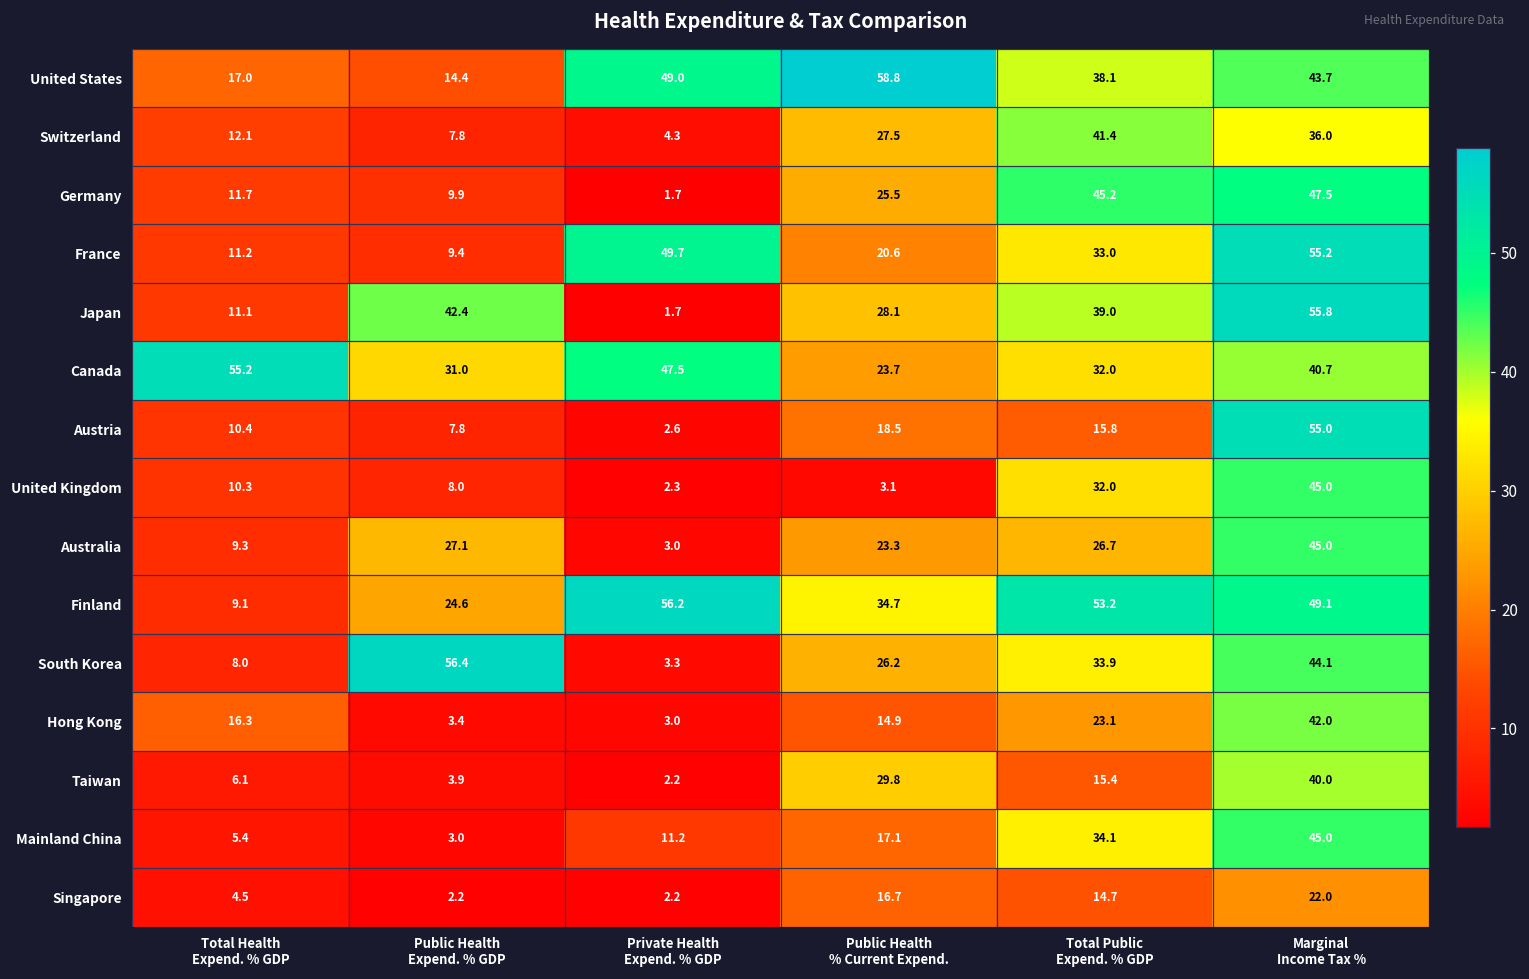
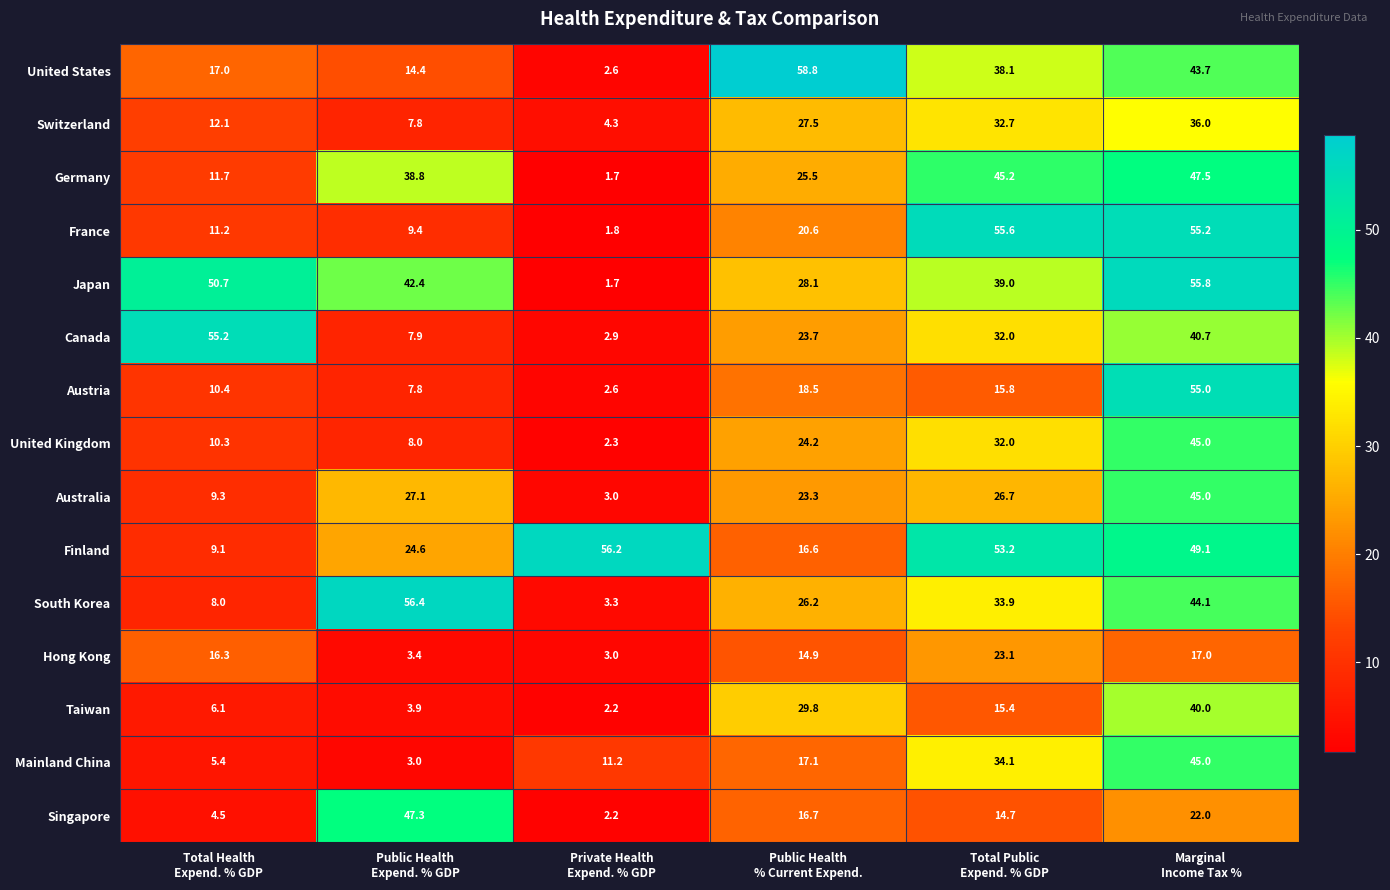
  {
    "United States": {
      "Total Health Expend. % GDP": 17.0,
      "Public Health Expend. % GDP": 14.4,
-     "Private Health Expend. % GDP": 49.0,
+     "Private Health Expend. % GDP": 2.6,
      "Public Health % Current Expend.": 58.8,
      "Total Public Expend. % GDP": 38.1,
      "Marginal Income Tax %": 43.7
    },
    "Switzerland": {
      "Total Health Expend. % GDP": 12.1,
      "Public Health Expend. % GDP": 7.8,
      "Private Health Expend. % GDP": 4.3,
      "Public Health % Current Expend.": 27.5,
-     "Total Public Expend. % GDP": 41.4,
+     "Total Public Expend. % GDP": 32.7,
      "Marginal Income Tax %": 36.0
    },
    "Germany": {
      "Total Health Expend. % GDP": 11.7,
-     "Public Health Expend. % GDP": 9.9,
+     "Public Health Expend. % GDP": 38.8,
      "Private Health Expend. % GDP": 1.7,
      "Public Health % Current Expend.": 25.5,
      "Total Public Expend. % GDP": 45.2,
      "Marginal Income Tax %": 47.5
    },
    "France": {
      "Total Health Expend. % GDP": 11.2,
      "Public Health Expend. % GDP": 9.4,
-     "Private Health Expend. % GDP": 49.7,
+     "Private Health Expend. % GDP": 1.8,
      "Public Health % Current Expend.": 20.6,
-     "Total Public Expend. % GDP": 33.0,
+     "Total Public Expend. % GDP": 55.6,
      "Marginal Income Tax %": 55.2
    },
    "Japan": {
-     "Total Health Expend. % GDP": 11.1,
+     "Total Health Expend. % GDP": 50.7,
      "Public Health Expend. % GDP": 42.4,
      "Private Health Expend. % GDP": 1.7,
      "Public Health % Current Expend.": 28.1,
      "Total Public Expend. % GDP": 39.0,
      "Marginal Income Tax %": 55.8
    },
    "Canada": {
      "Total Health Expend. % GDP": 55.2,
-     "Public Health Expend. % GDP": 31.0,
-     "Private Health Expend. % GDP": 47.5,
+     "Public Health Expend. % GDP": 7.9,
+     "Private Health Expend. % GDP": 2.9,
      "Public Health % Current Expend.": 23.7,
      "Total Public Expend. % GDP": 32.0,
      "Marginal Income Tax %": 40.7
    },
    "Austria": {
      "Total Health Expend. % GDP": 10.4,
      "Public Health Expend. % GDP": 7.8,
      "Private Health Expend. % GDP": 2.6,
      "Public Health % Current Expend.": 18.5,
      "Total Public Expend. % GDP": 15.8,
      "Marginal Income Tax %": 55.0
    },
    "United Kingdom": {
      "Total Health Expend. % GDP": 10.3,
      "Public Health Expend. % GDP": 8.0,
      "Private Health Expend. % GDP": 2.3,
-     "Public Health % Current Expend.": 3.1,
+     "Public Health % Current Expend.": 24.2,
      "Total Public Expend. % GDP": 32.0,
      "Marginal Income Tax %": 45.0
    },
    "Australia": {
      "Total Health Expend. % GDP": 9.3,
      "Public Health Expend. % GDP": 27.1,
      "Private Health Expend. % GDP": 3.0,
      "Public Health % Current Expend.": 23.3,
      "Total Public Expend. % GDP": 26.7,
      "Marginal Income Tax %": 45.0
    },
    "Finland": {
      "Total Health Expend. % GDP": 9.1,
      "Public Health Expend. % GDP": 24.6,
      "Private Health Expend. % GDP": 56.2,
-     "Public Health % Current Expend.": 34.7,
+     "Public Health % Current Expend.": 16.6,
      "Total Public Expend. % GDP": 53.2,
      "Marginal Income Tax %": 49.1
    },
    "South Korea": {
      "Total Health Expend. % GDP": 8.0,
      "Public Health Expend. % GDP": 56.4,
      "Private Health Expend. % GDP": 3.3,
      "Public Health % Current Expend.": 26.2,
      "Total Public Expend. % GDP": 33.9,
      "Marginal Income Tax %": 44.1
    },
    "Hong Kong": {
      "Total Health Expend. % GDP": 16.3,
      "Public Health Expend. % GDP": 3.4,
      "Private Health Expend. % GDP": 3.0,
      "Public Health % Current Expend.": 14.9,
      "Total Public Expend. % GDP": 23.1,
-     "Marginal Income Tax %": 42.0
+     "Marginal Income Tax %": 17.0
    },
    "Taiwan": {
      "Total Health Expend. % GDP": 6.1,
      "Public Health Expend. % GDP": 3.9,
      "Private Health Expend. % GDP": 2.2,
      "Public Health % Current Expend.": 29.8,
      "Total Public Expend. % GDP": 15.4,
      "Marginal Income Tax %": 40.0
    },
    "Mainland China": {
      "Total Health Expend. % GDP": 5.4,
      "Public Health Expend. % GDP": 3.0,
      "Private Health Expend. % GDP": 11.2,
      "Public Health % Current Expend.": 17.1,
      "Total Public Expend. % GDP": 34.1,
      "Marginal Income Tax %": 45.0
    },
    "Singapore": {
      "Total Health Expend. % GDP": 4.5,
-     "Public Health Expend. % GDP": 2.2,
+     "Public Health Expend. % GDP": 47.3,
      "Private Health Expend. % GDP": 2.2,
      "Public Health % Current Expend.": 16.7,
      "Total Public Expend. % GDP": 14.7,
      "Marginal Income Tax %": 22.0
    }
  }
